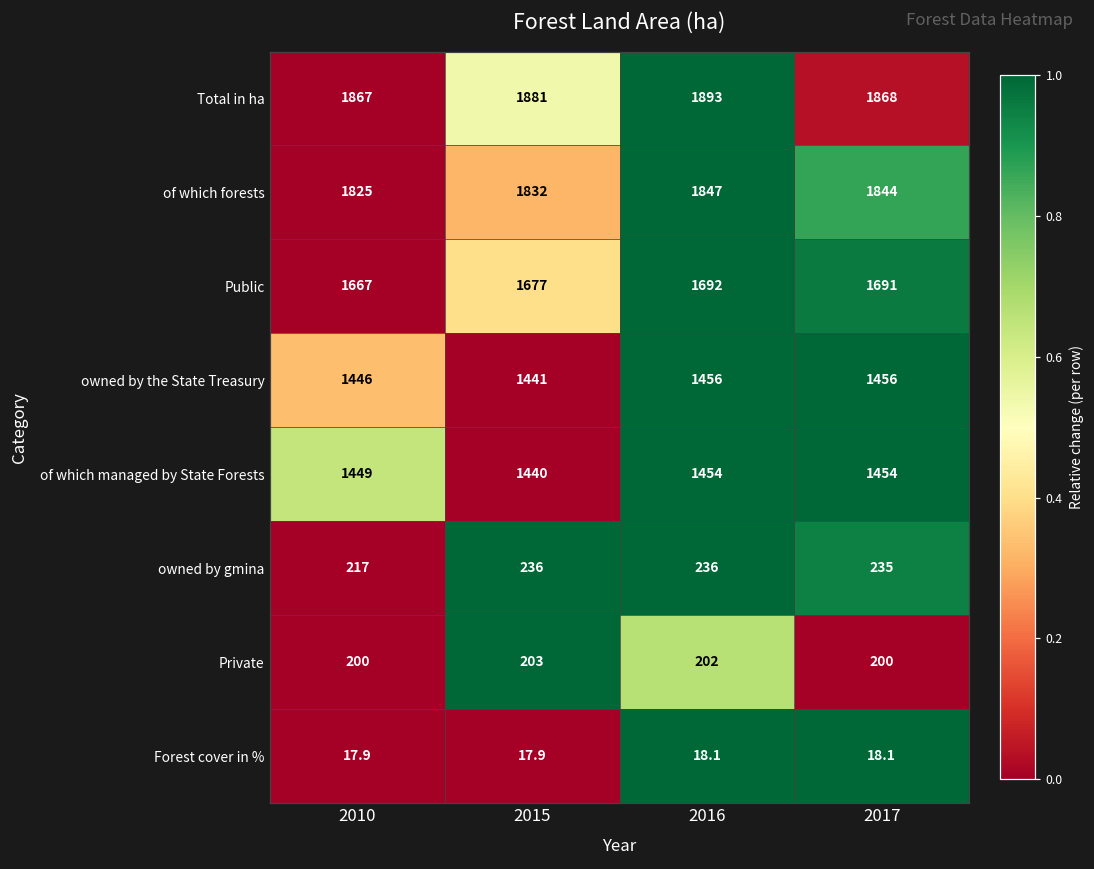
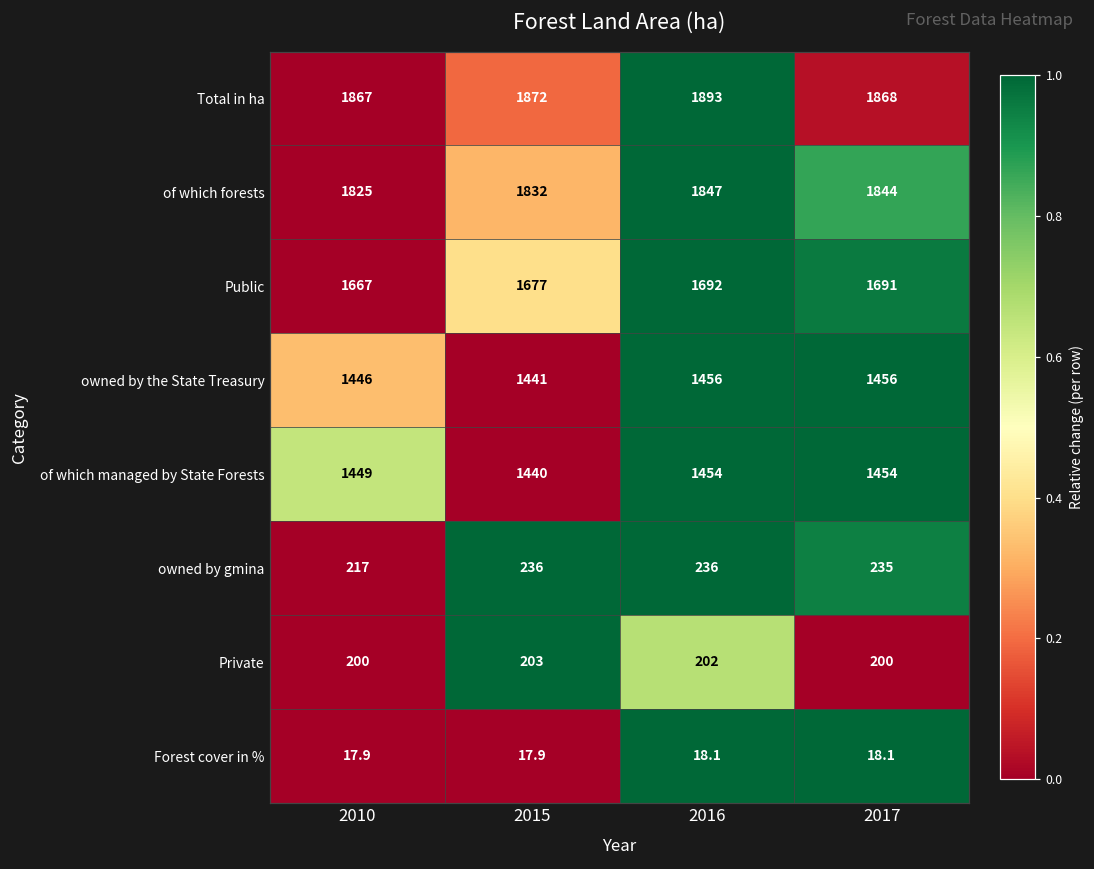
  {
    "Total in ha": {
      "2010": 1867,
-     "2015": 1881,
+     "2015": 1872,
      "2016": 1893,
      "2017": 1868
    },
    "of which forests": {
      "2010": 1825,
      "2015": 1832,
      "2016": 1847,
      "2017": 1844
    },
    "Public": {
      "2010": 1667,
      "2015": 1677,
      "2016": 1692,
      "2017": 1691
    },
    "owned by the State Treasury": {
      "2010": 1446,
      "2015": 1441,
      "2016": 1456,
      "2017": 1456
    },
    "of which managed by State Forests": {
      "2010": 1449,
      "2015": 1440,
      "2016": 1454,
      "2017": 1454
    },
    "owned by gmina": {
      "2010": 217,
      "2015": 236,
      "2016": 236,
      "2017": 235
    },
    "Private": {
      "2010": 200,
      "2015": 203,
      "2016": 202,
      "2017": 200
    },
    "Forest cover in %": {
      "2010": 17.9,
      "2015": 17.9,
      "2016": 18.1,
      "2017": 18.1
    }
  }
